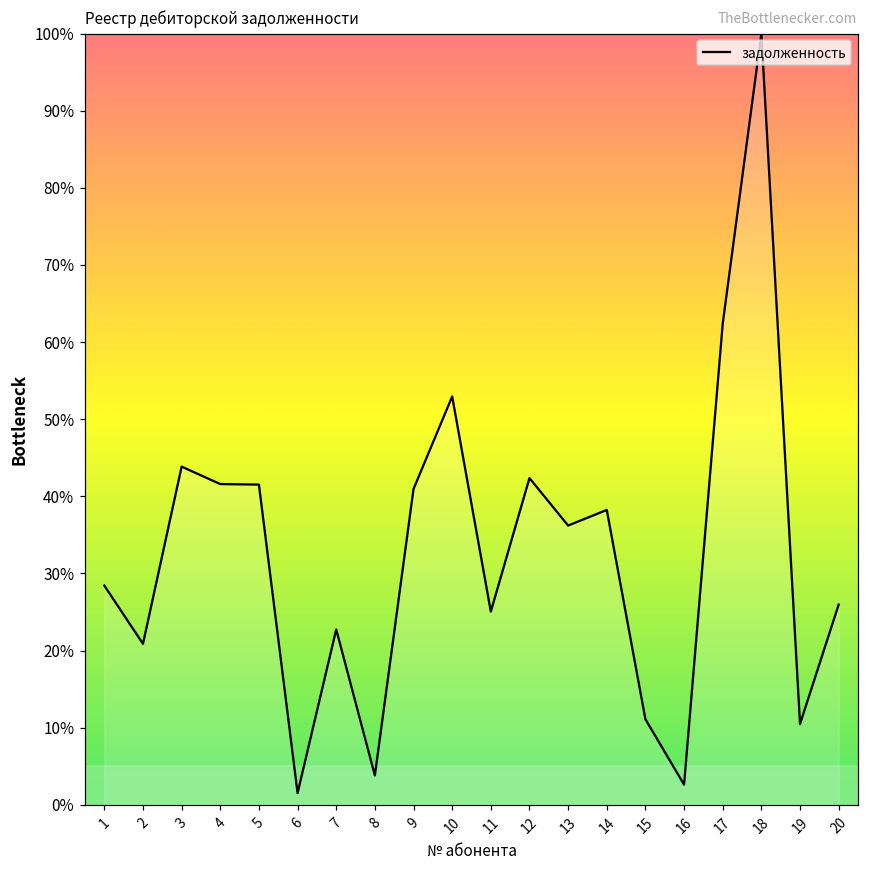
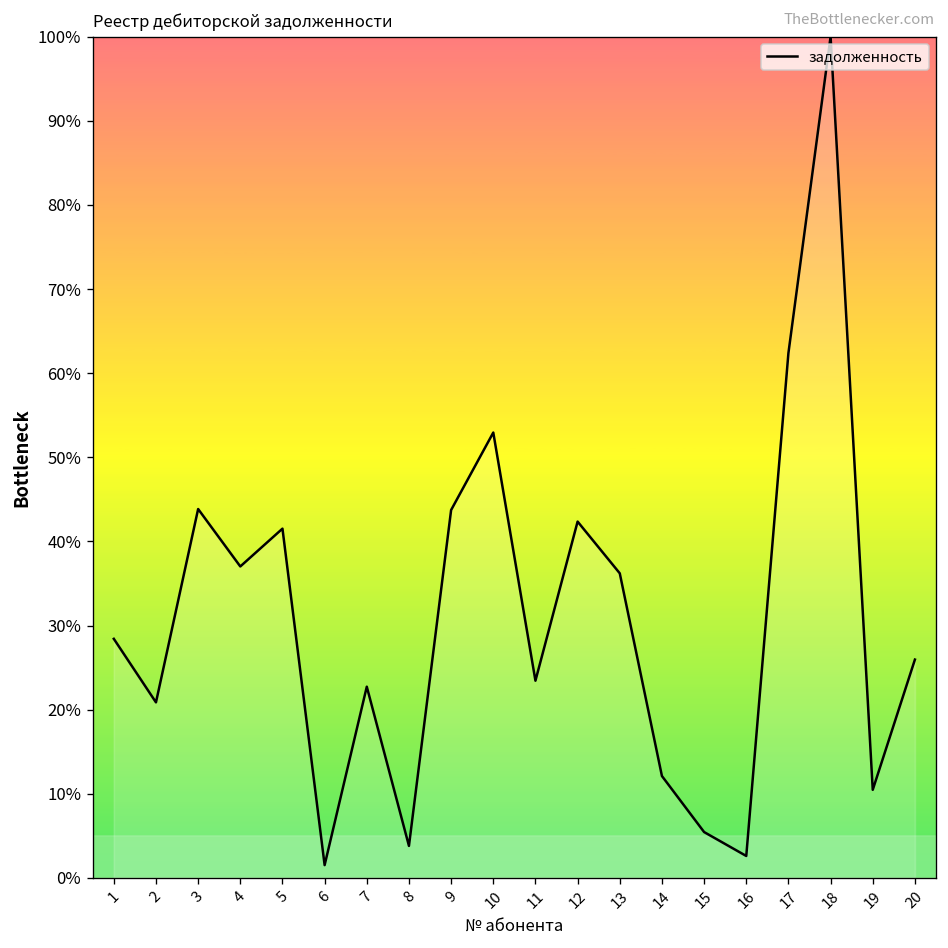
  {
    "1": "28%",
    "2": "21%",
    "3": "44%",
-   "4": "42%",
+   "4": "37%",
    "5": "42%",
    "7": "23%",
-   "9": "41%",
+   "9": "44%",
    "10": "53%",
-   "11": "25%",
+   "11": "23%",
    "12": "42%",
    "13": "36%",
-   "14": "38%",
-   "15": "11%",
+   "14": "12%",
+   "15": "5%",
    "17": "62%",
    "18": "100%",
    "19": "10%",
    "20": "26%"
  }
